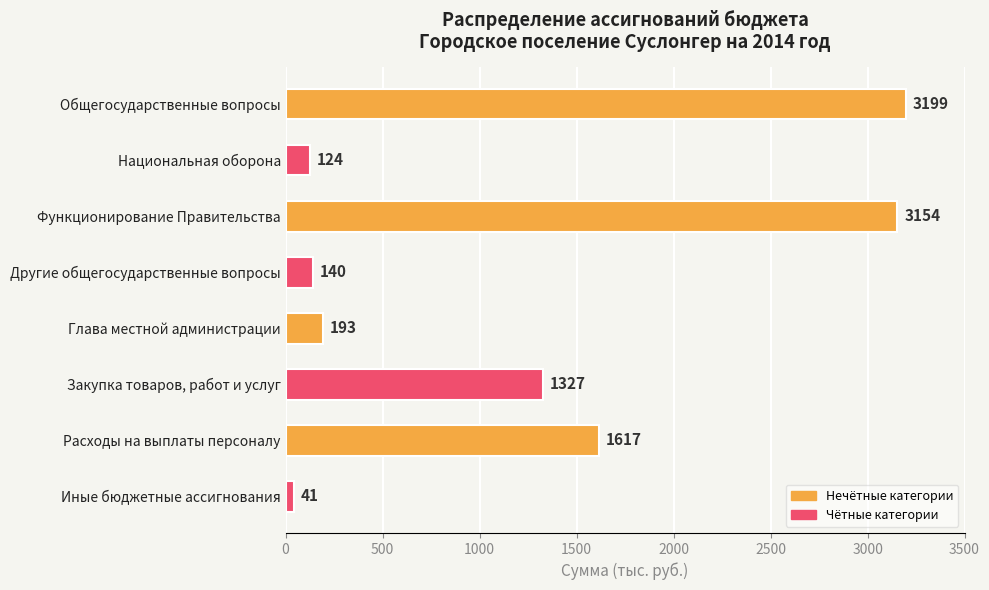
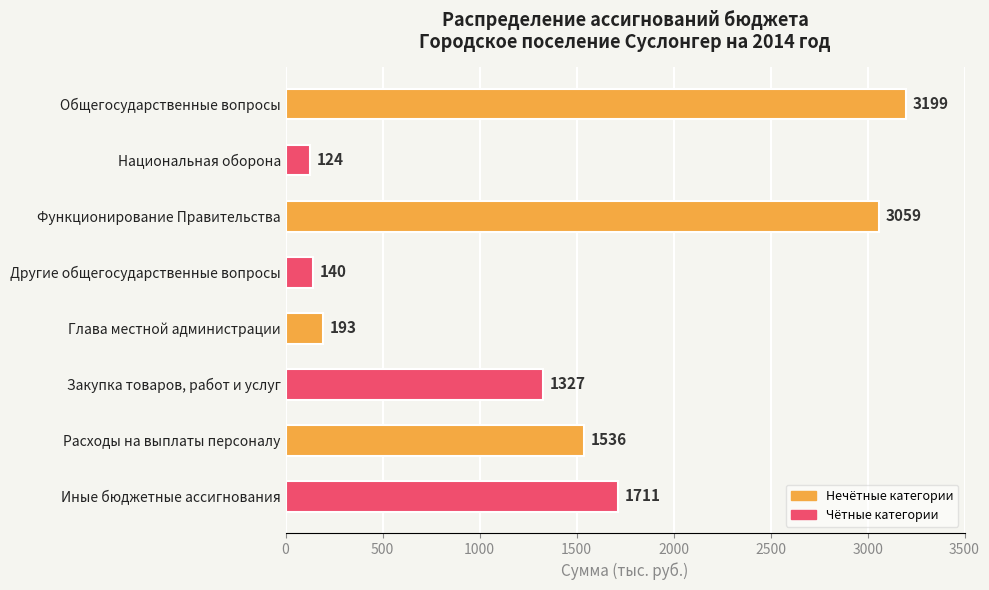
  {
    "Общегосударственные вопросы": 3199,
    "Национальная оборона": 124,
-   "Функционирование Правительства": 3154,
+   "Функционирование Правительства": 3059,
    "Другие общегосударственные вопросы": 140,
    "Глава местной администрации": 193,
    "Закупка товаров, работ и услуг": 1327,
-   "Расходы на выплаты персоналу": 1617,
-   "Иные бюджетные ассигнования": 41
+   "Расходы на выплаты персоналу": 1536,
+   "Иные бюджетные ассигнования": 1711
  }
